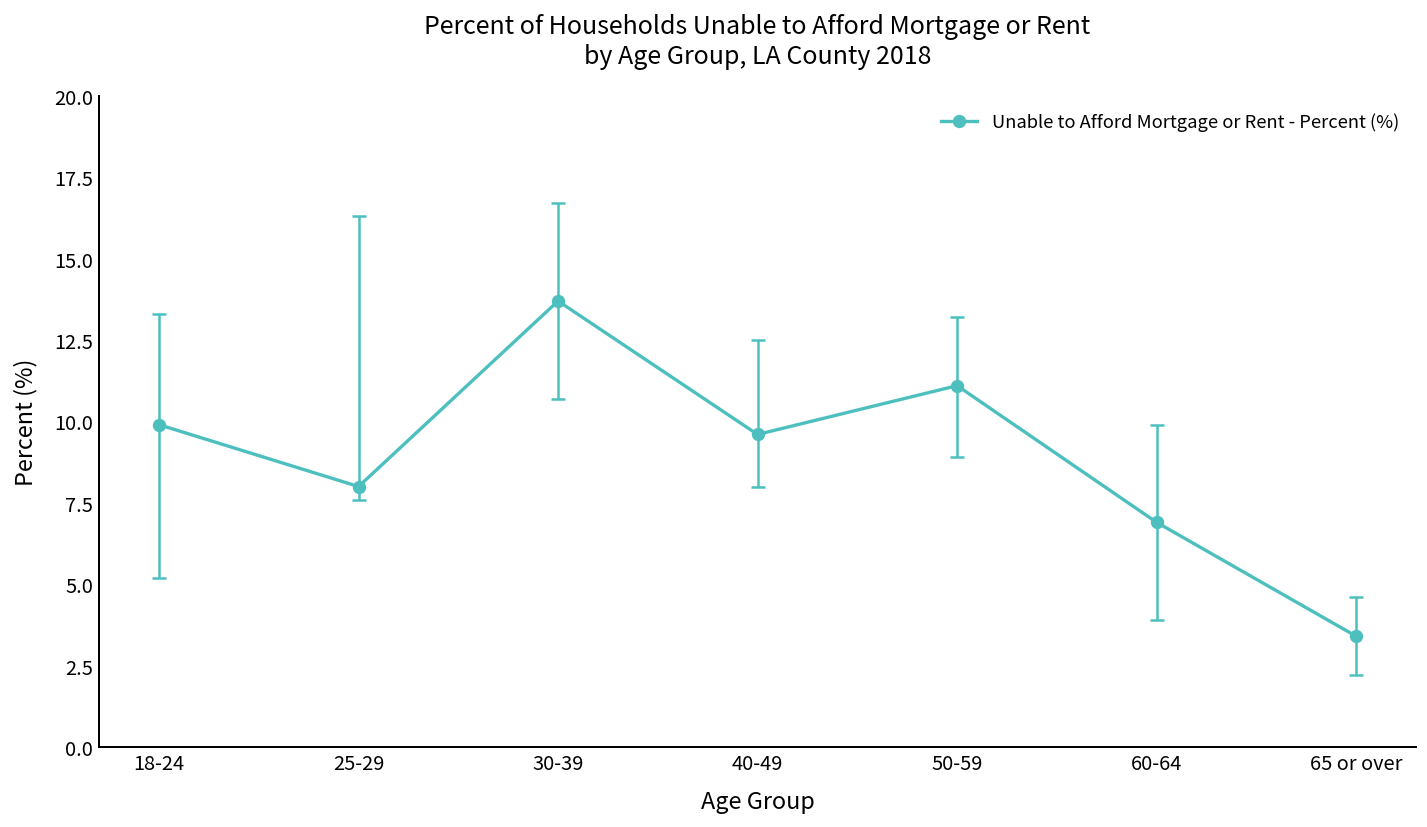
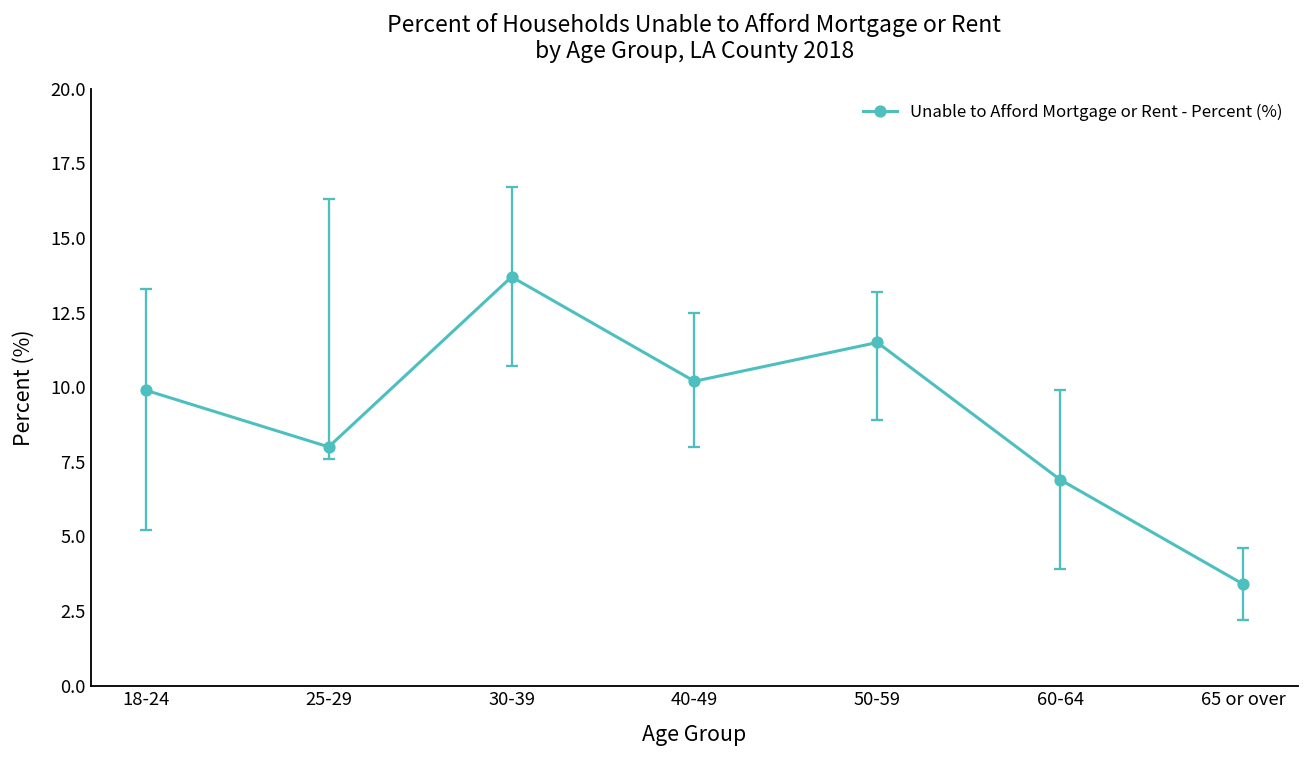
  {
    "Unable to Afford Mortgage or Rent - Percent (%)": {
      "18-24": 9.9,
      "25-29": 8.0,
      "30-39": 13.7,
-     "40-49": 9.6,
-     "50-59": 11.1,
+     "40-49": 10.2,
+     "50-59": 11.5,
      "60-64": 6.9,
      "65 or over": 3.4
    }
  }
